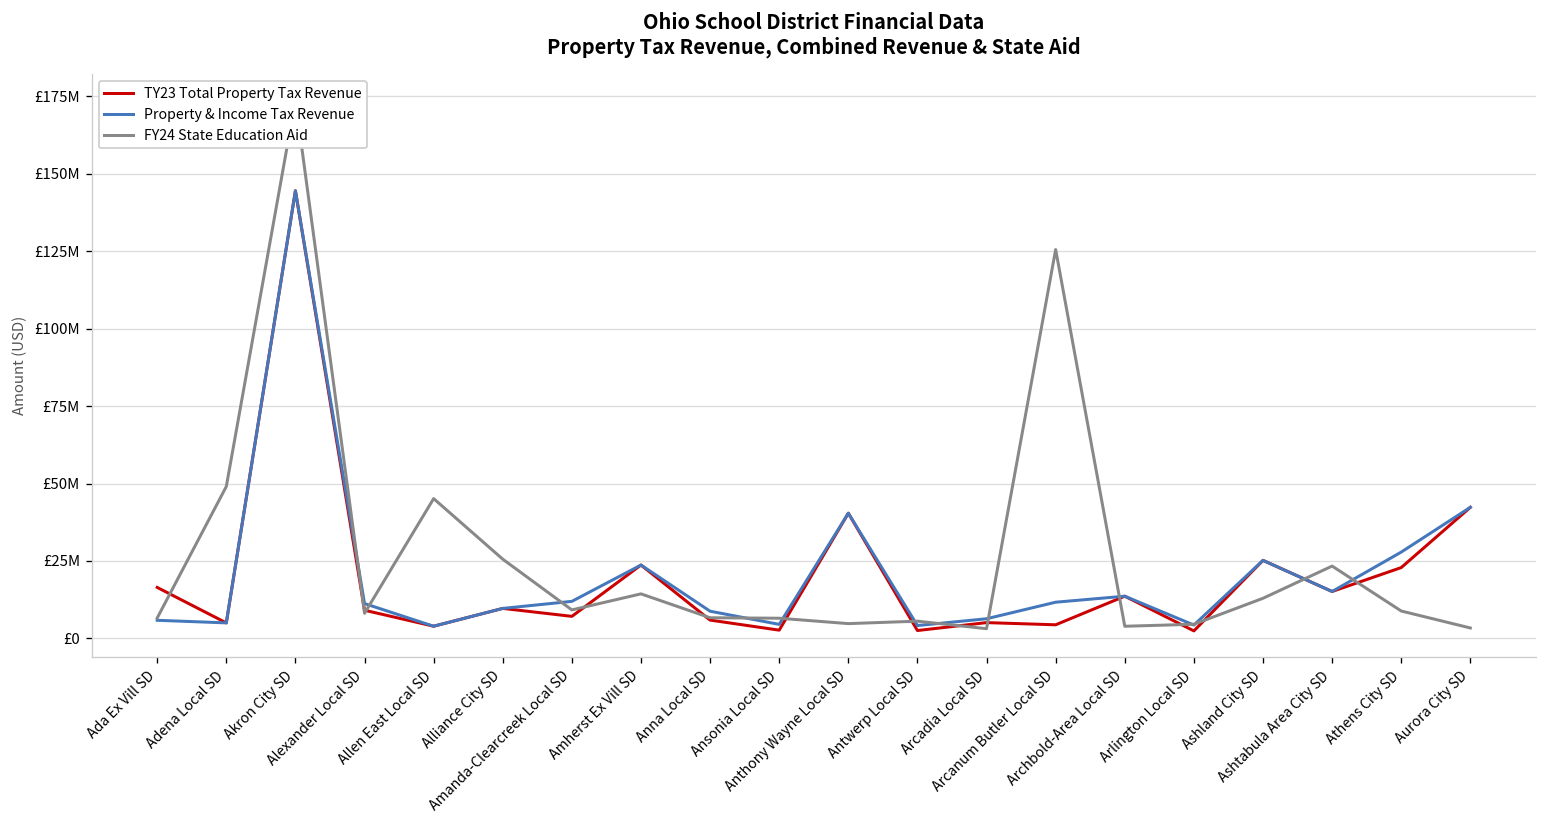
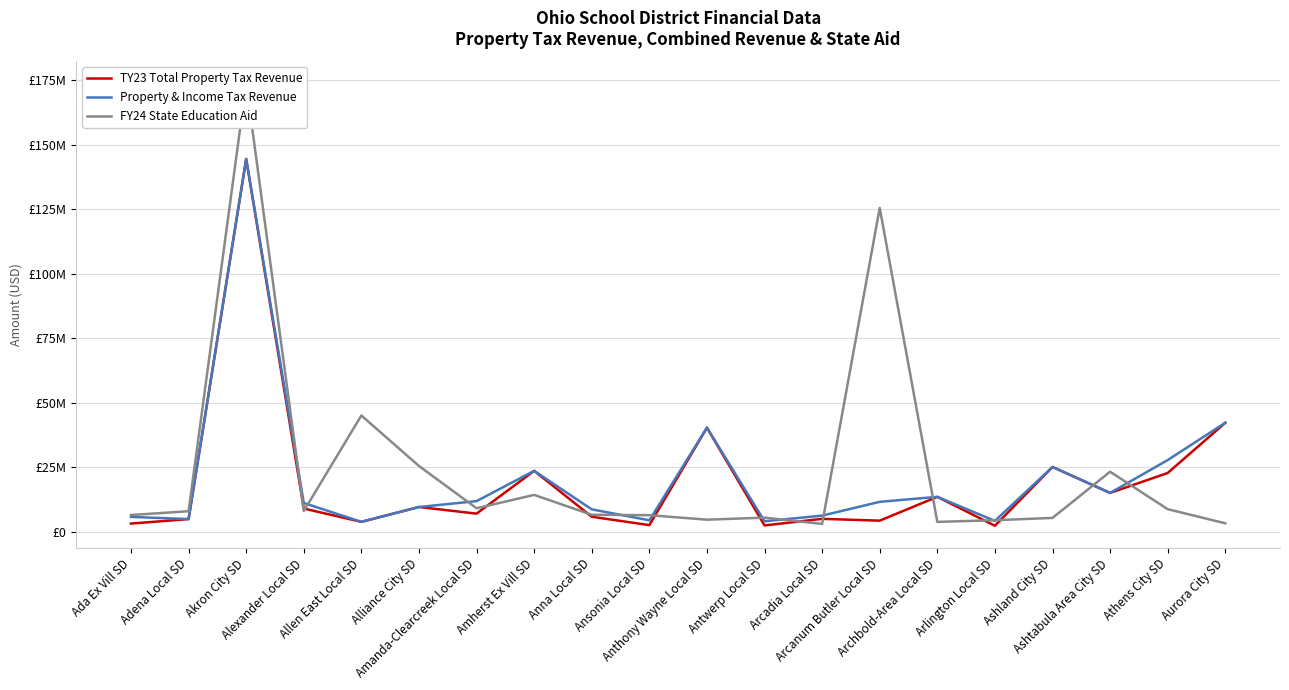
  {
    "TY23 Total Property Tax Revenue": {
-     "Ada Ex Vill SD": "£16000000",
+     "Ada Ex Vill SD": "£3000000",
      "Alexander Local SD": "£9000000",
      "Amanda-Clearcreek Local SD": "£7000000",
      "Ansonia Local SD": "£3000000",
      "Antwerp Local SD": "£3000000",
      "Arcadia Local SD": "£5000000",
      "Arcanum Butler Local SD": "£4000000",
      "Arlington Local SD": "£2000000",
      "Athens City SD": "£23000000"
    },
    "Property & Income Tax Revenue": {
      "Alexander Local SD": "£11000000",
      "Amanda-Clearcreek Local SD": "£12000000",
      "Anna Local SD": "£9000000",
      "Ansonia Local SD": "£5000000",
      "Antwerp Local SD": "£4000000",
      "Arcadia Local SD": "£6000000",
      "Arcanum Butler Local SD": "£12000000",
      "Athens City SD": "£28000000"
    },
    "FY24 State Education Aid": {
-     "Adena Local SD": "£49000000",
+     "Adena Local SD": "£8000000",
      "Alexander Local SD": "£8000000",
      "Allen East Local SD": "£45000000",
      "Alliance City SD": "£26000000",
      "Amanda-Clearcreek Local SD": "£9000000",
      "Amherst Ex Vill SD": "£14000000",
      "Ansonia Local SD": "£7000000",
      "Anthony Wayne Local SD": "£5000000",
      "Antwerp Local SD": "£6000000",
      "Arcadia Local SD": "£3000000",
      "Arcanum Butler Local SD": "£126000000",
      "Archbold-Area Local SD": "£4000000",
-     "Ashland City SD": "£13000000",
+     "Ashland City SD": "£5000000",
      "Ashtabula Area City SD": "£23000000",
      "Athens City SD": "£9000000",
      "Aurora City SD": "£3000000"
    }
  }
